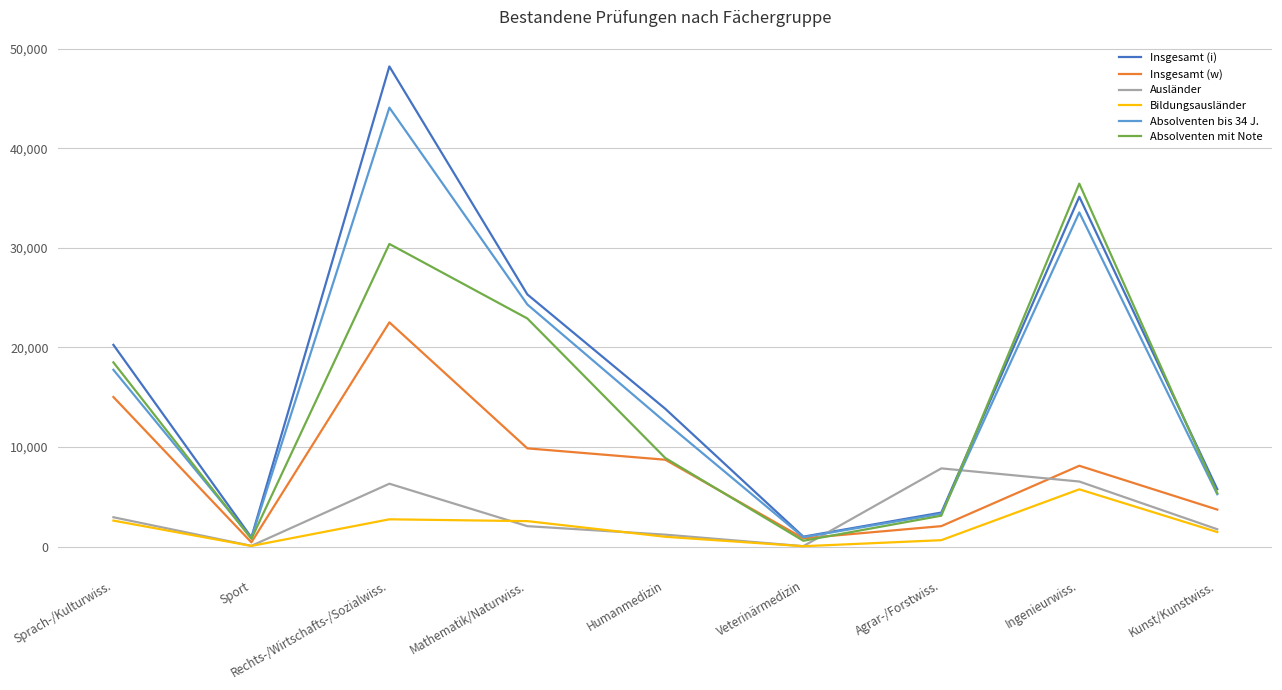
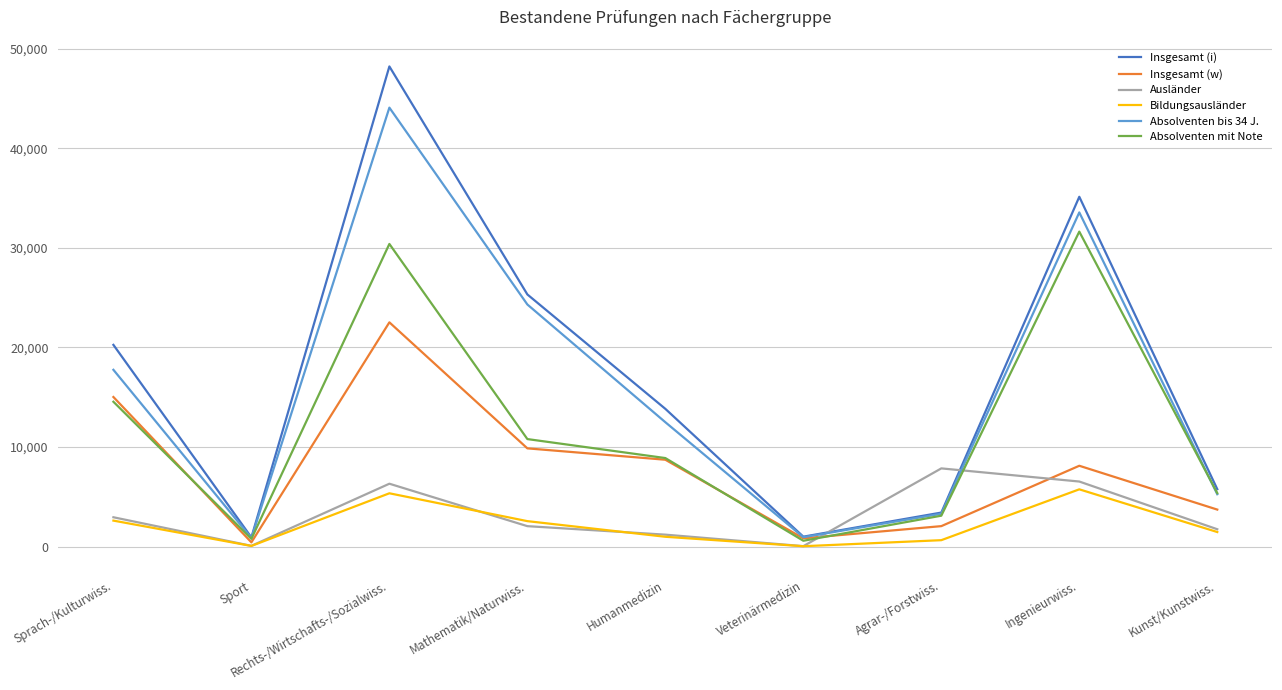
  {
    "Insgesamt (w)": {
      "Sprach-/Kulturwiss.": "15,000",
      "Sport": "0",
      "Rechts-/Wirtschafts-/Sozialwiss.": "23,000",
      "Mathematik/Naturwiss.": "10,000",
      "Agrar-/Forstwiss.": "2,000",
      "Ingenieurwiss.": "8,000",
      "Kunst/Kunstwiss.": "4,000"
    },
    "Ausländer": {
      "Sprach-/Kulturwiss.": "3,000",
      "Rechts-/Wirtschafts-/Sozialwiss.": "6,000",
      "Mathematik/Naturwiss.": "2,000",
      "Agrar-/Forstwiss.": "8,000",
      "Ingenieurwiss.": "7,000",
      "Kunst/Kunstwiss.": "2,000"
    },
    "Bildungsausländer": {
      "Sprach-/Kulturwiss.": "3,000",
-     "Rechts-/Wirtschafts-/Sozialwiss.": "3,000",
+     "Rechts-/Wirtschafts-/Sozialwiss.": "5,000",
      "Mathematik/Naturwiss.": "3,000",
      "Agrar-/Forstwiss.": "1,000",
      "Ingenieurwiss.": "6,000",
      "Kunst/Kunstwiss.": "1,000"
    },
    "Absolventen mit Note": {
-     "Sprach-/Kulturwiss.": "19,000",
+     "Sprach-/Kulturwiss.": "15,000",
      "Rechts-/Wirtschafts-/Sozialwiss.": "30,000",
-     "Mathematik/Naturwiss.": "23,000",
-     "Ingenieurwiss.": "36,000"
+     "Mathematik/Naturwiss.": "11,000",
+     "Ingenieurwiss.": "32,000"
    }
  }
